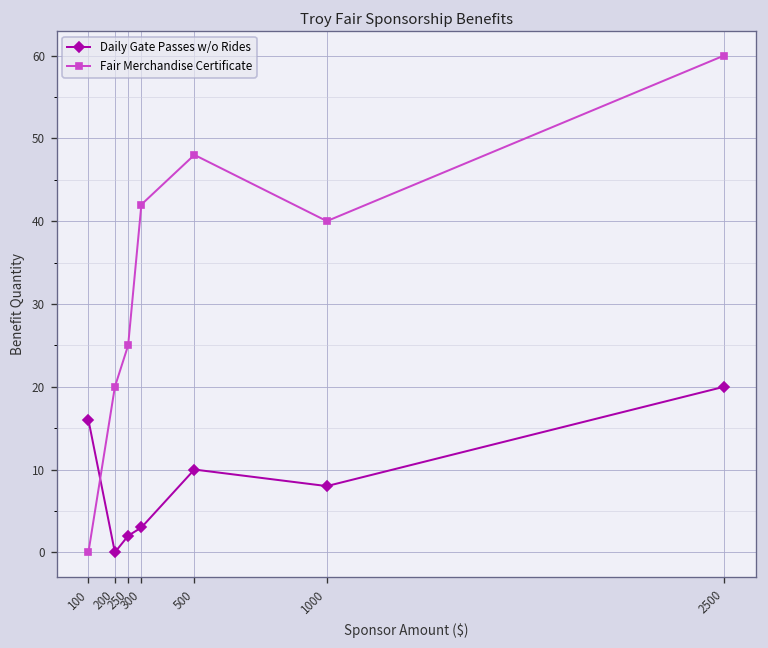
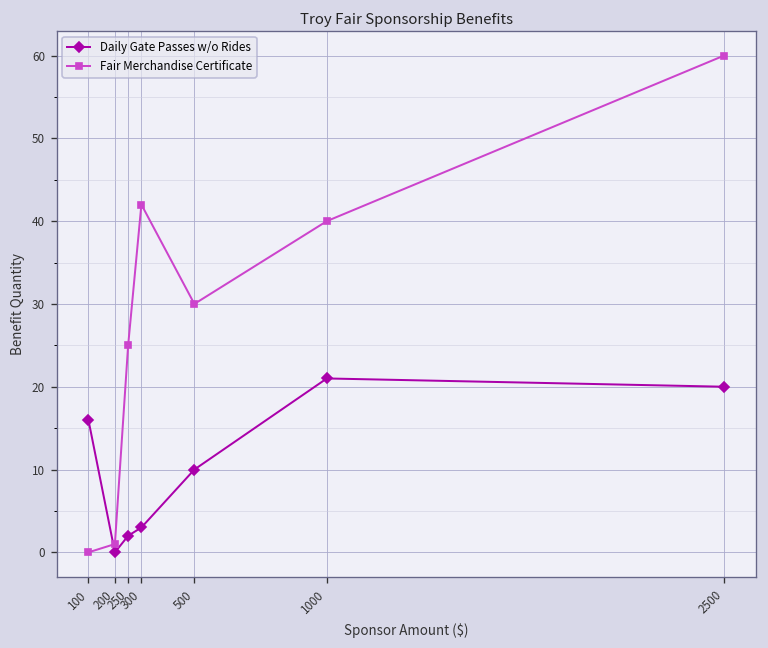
  {
    "Daily Gate Passes w/o Rides": {
      "100": 16,
      "200": 0,
      "250": 2,
      "300": 3,
      "500": 10,
-     "1000": 8,
+     "1000": 21,
      "2500": 20
    },
    "Fair Merchandise Certificate": {
      "100": 0,
-     "200": 20,
+     "200": 1,
      "250": 25,
      "300": 42,
-     "500": 48,
+     "500": 30,
      "1000": 40,
      "2500": 60
    }
  }
